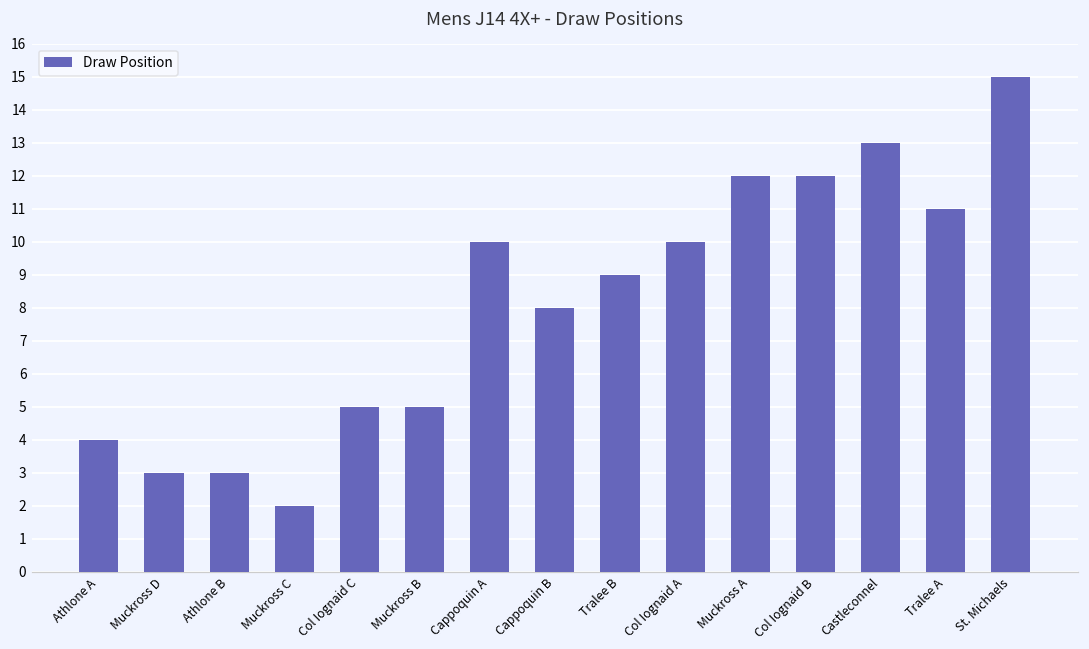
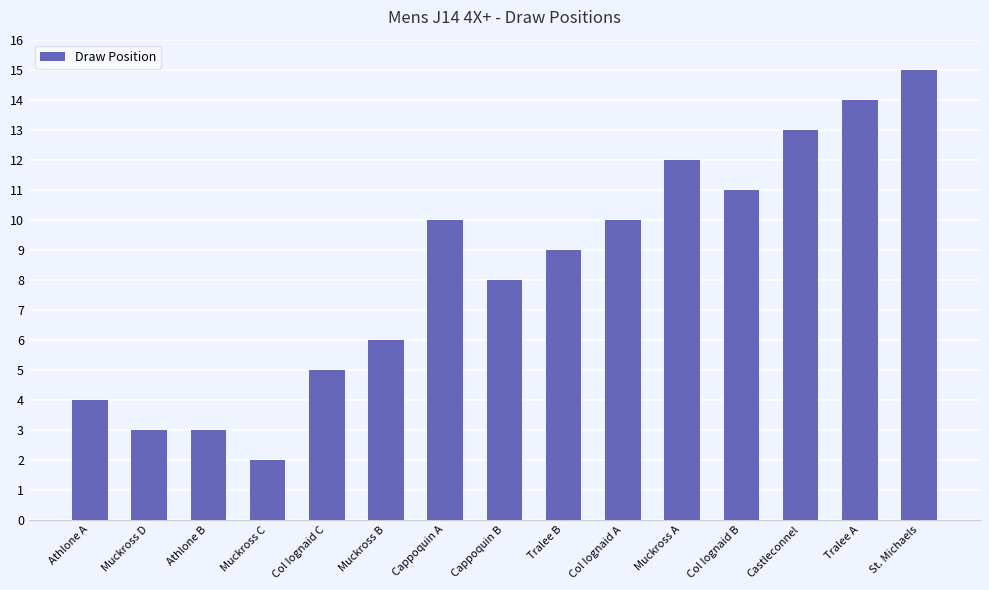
  {
    "Athlone A": 4,
    "Muckross D": 3,
    "Athlone B": 3,
    "Muckross C": 2,
    "Col Iognaid C": 5,
-   "Muckross B": 5,
+   "Muckross B": 6,
    "Cappoquin A": 10,
    "Cappoquin B": 8,
    "Tralee B": 9,
    "Col Iognaid A": 10,
    "Muckross A": 12,
-   "Col Iognaid B": 12,
+   "Col Iognaid B": 11,
    "Castleconnel": 13,
-   "Tralee A": 11,
+   "Tralee A": 14,
    "St. Michaels": 15
  }
